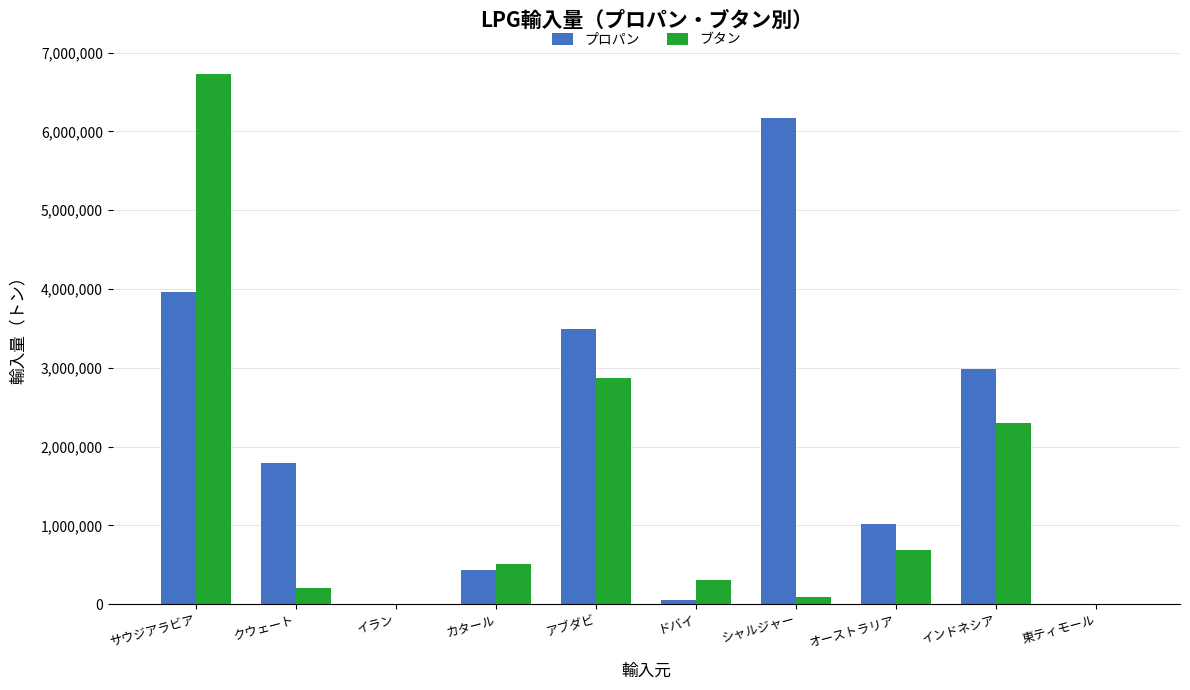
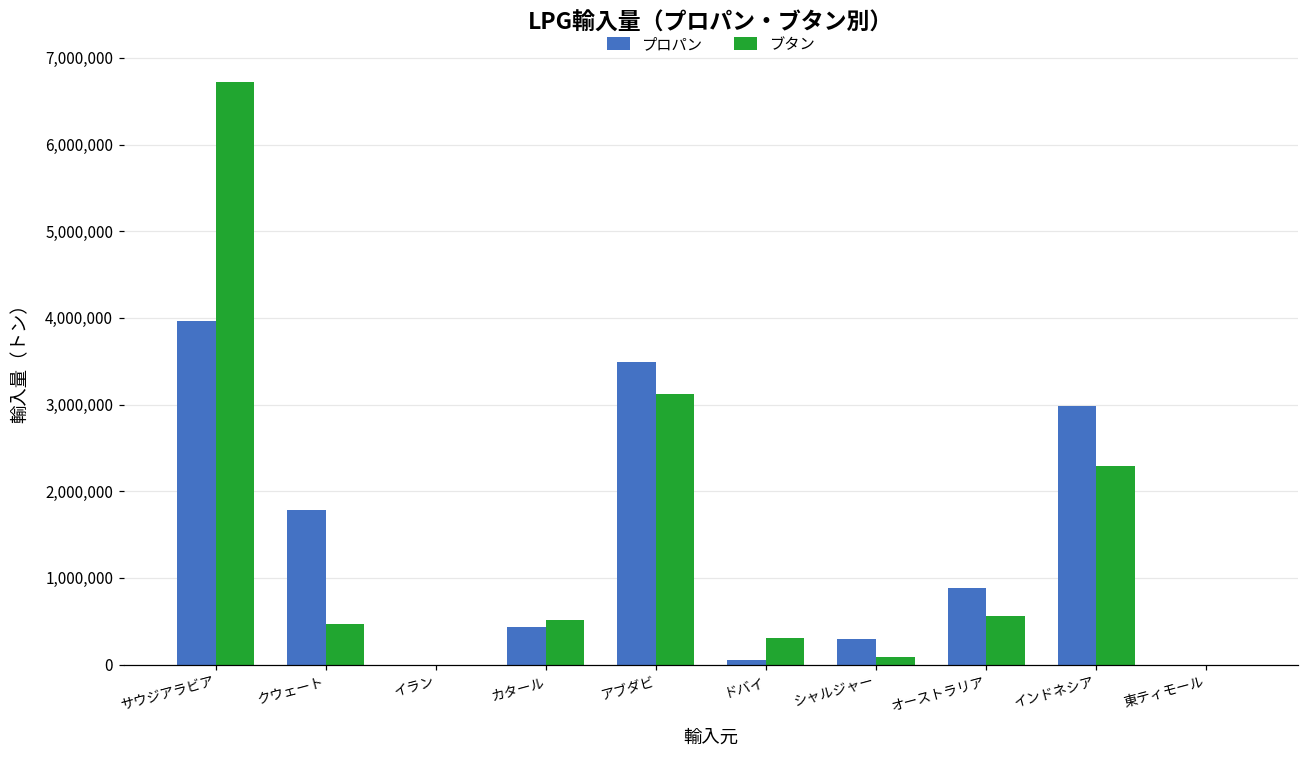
  {
    "プロパン": {
      "サウジアラビア": "4,000,000",
      "クウェート": "1,800,000",
      "イラン": "0",
      "カタール": "400,000",
      "アブダビ": "3,500,000",
      "ドバイ": "100,000",
-     "シャルジャー": "6,200,000",
-     "オーストラリア": "1,000,000",
+     "シャルジャー": "300,000",
+     "オーストラリア": "900,000",
      "インドネシア": "3,000,000",
      "東ティモール": "0"
    },
    "ブタン": {
      "サウジアラビア": "6,700,000",
-     "クウェート": "200,000",
+     "クウェート": "500,000",
      "イラン": "0",
      "カタール": "500,000",
-     "アブダビ": "2,900,000",
+     "アブダビ": "3,100,000",
      "ドバイ": "300,000",
      "シャルジャー": "100,000",
-     "オーストラリア": "700,000",
+     "オーストラリア": "600,000",
      "インドネシア": "2,300,000",
      "東ティモール": "0"
    }
  }
